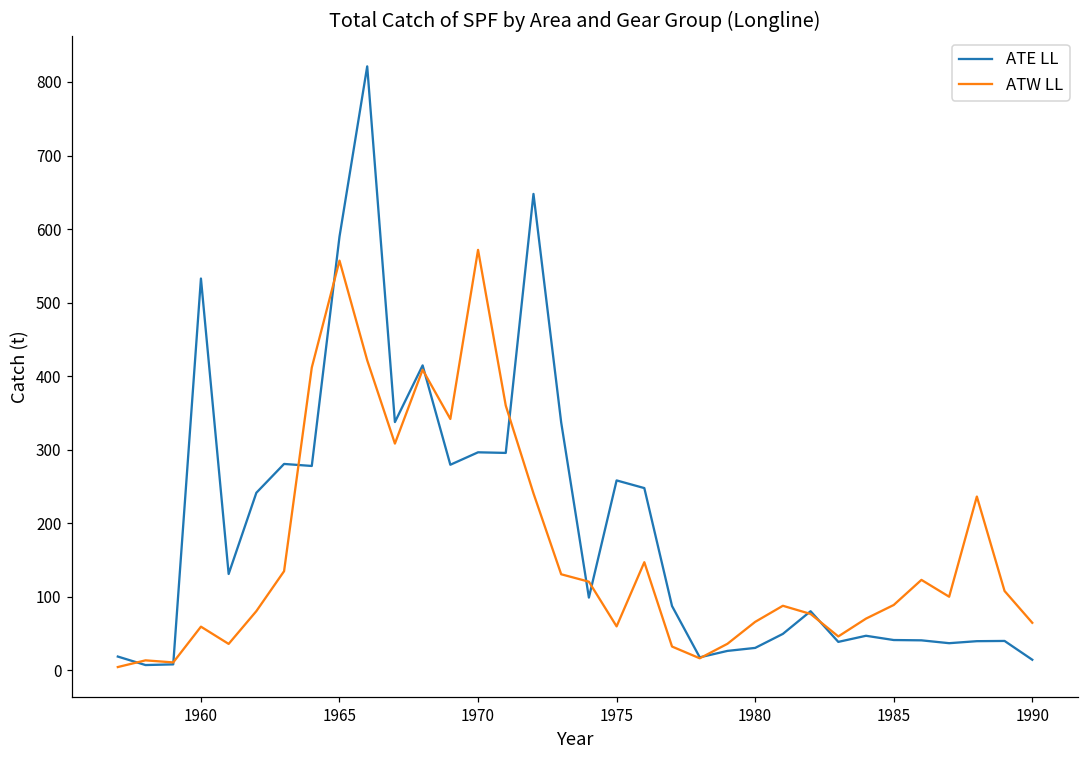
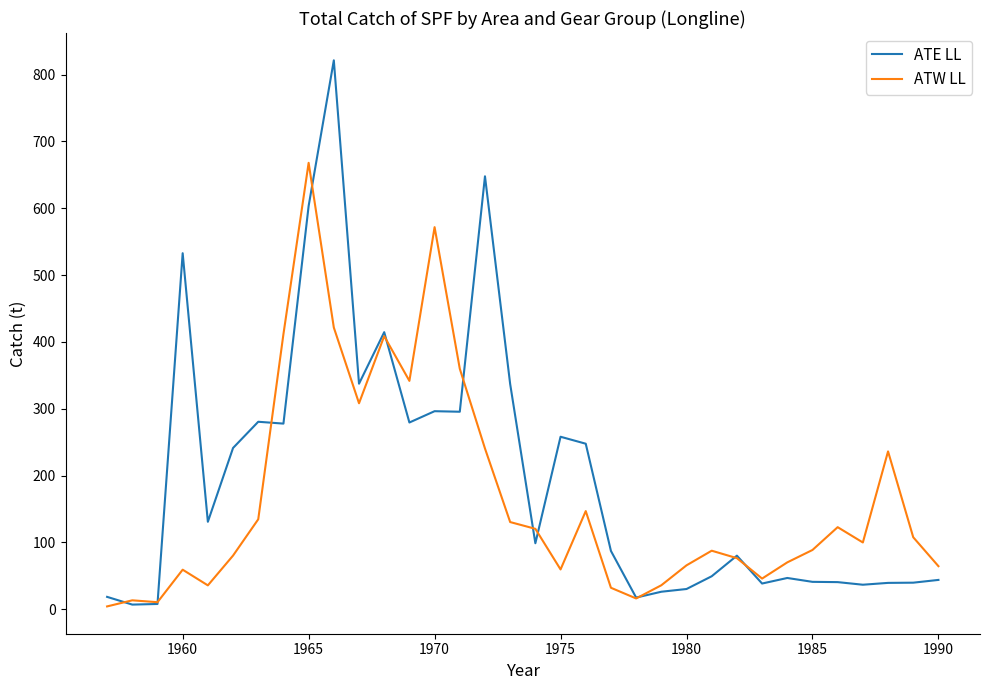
  {
    "ATE LL": {
      "1960": 530,
-     "1965": 590,
+     "1965": 600,
      "1970": 300,
      "1975": 260,
      "1980": 30,
      "1985": 40,
-     "1990": 10
+     "1990": 40
    },
    "ATW LL": {
      "1960": 60,
-     "1965": 560,
+     "1965": 670,
      "1970": 570,
      "1975": 60,
      "1980": 70,
      "1985": 90,
      "1990": 60
    }
  }
